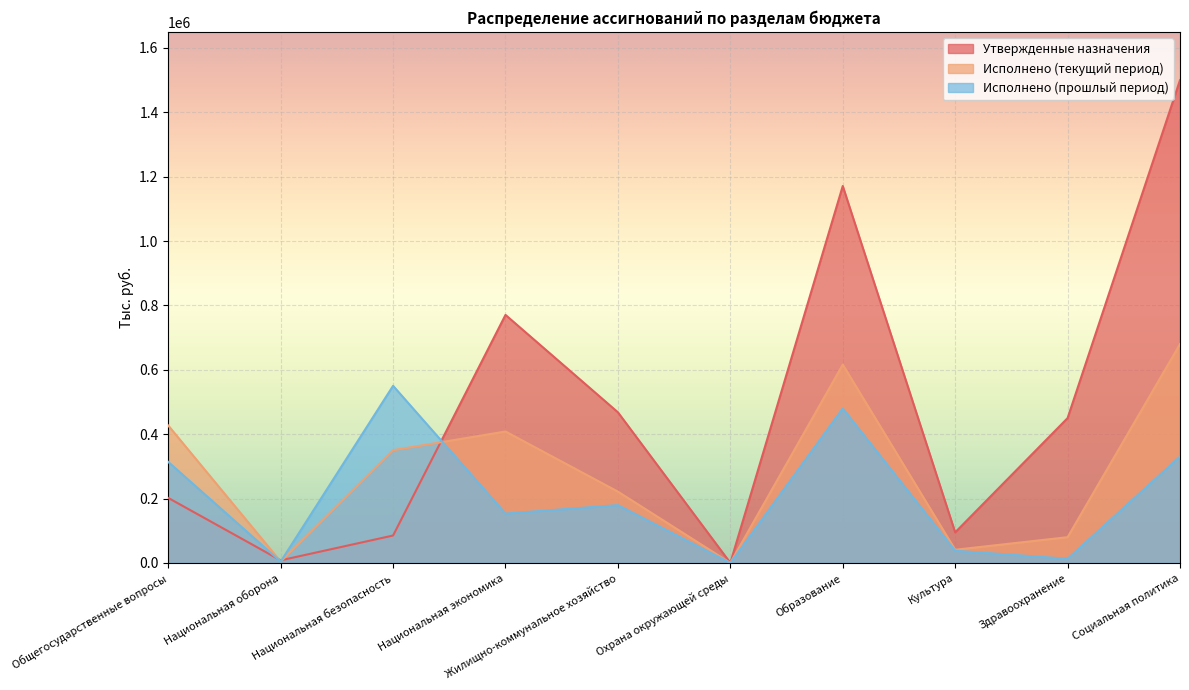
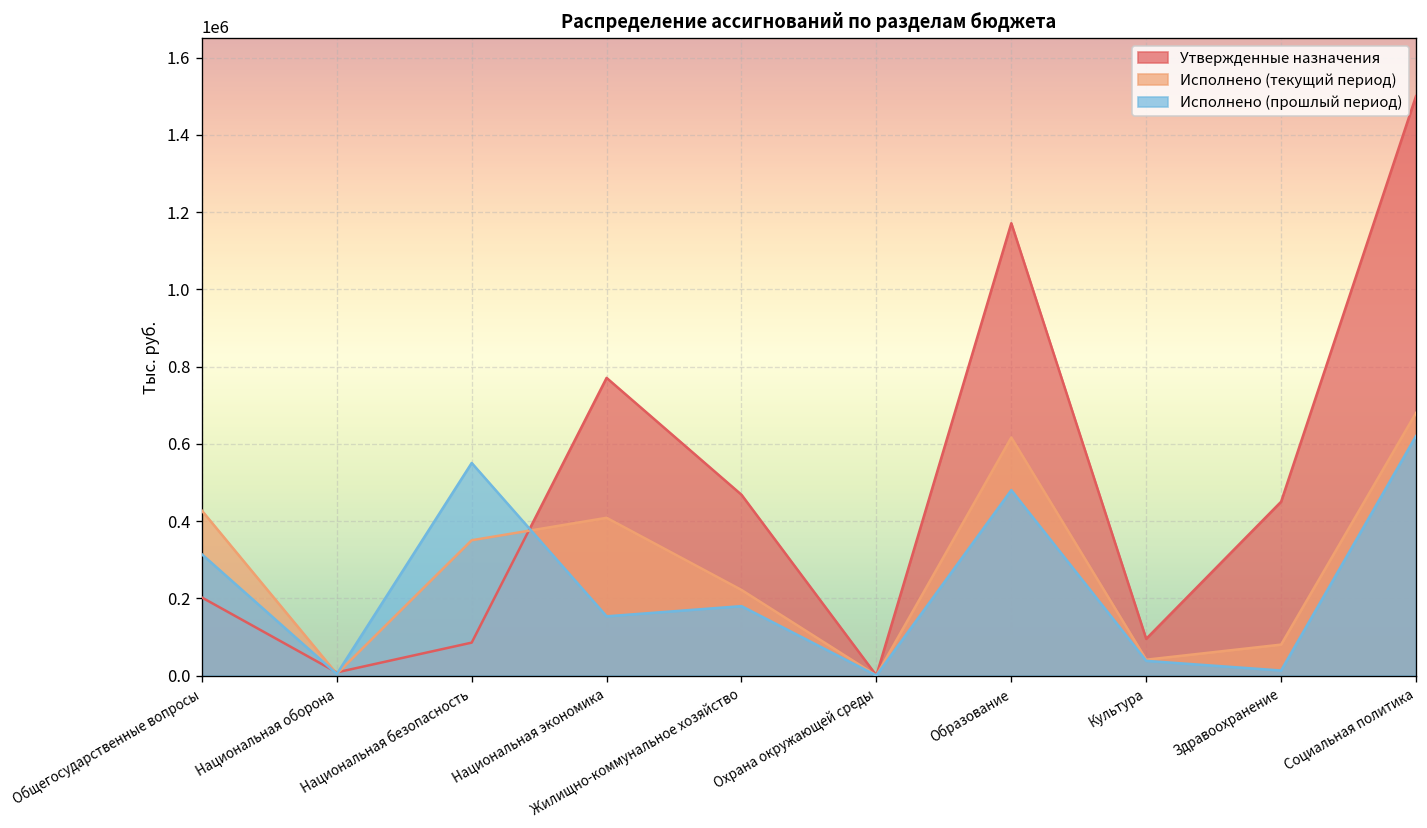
  {
    "Утвержденные назначения": {
      "Общегосударственные вопросы": 200000,
      "Национальная безопасность": 90000,
      "Национальная экономика": 770000,
      "Жилищно-коммунальное хозяйство": 470000,
      "Образование": 1170000,
      "Культура": 100000,
      "Здравоохранение": 450000,
      "Социальная политика": 1500000
    },
    "Исполнено (текущий период)": {
      "Общегосударственные вопросы": 430000,
      "Национальная безопасность": 350000,
      "Национальная экономика": 410000,
      "Жилищно-коммунальное хозяйство": 220000,
      "Образование": 620000,
      "Здравоохранение": 80000,
      "Социальная политика": 680000
    },
    "Исполнено (прошлый период)": {
      "Общегосударственные вопросы": 310000,
      "Национальная безопасность": 550000,
      "Национальная экономика": 150000,
      "Жилищно-коммунальное хозяйство": 180000,
      "Образование": 480000,
      "Здравоохранение": 10000,
-     "Социальная политика": 330000
+     "Социальная политика": 620000
    }
  }
